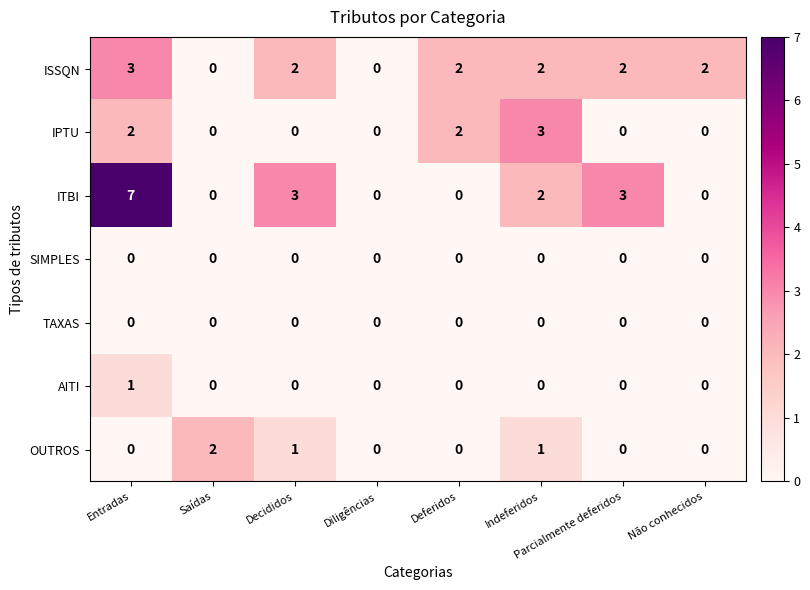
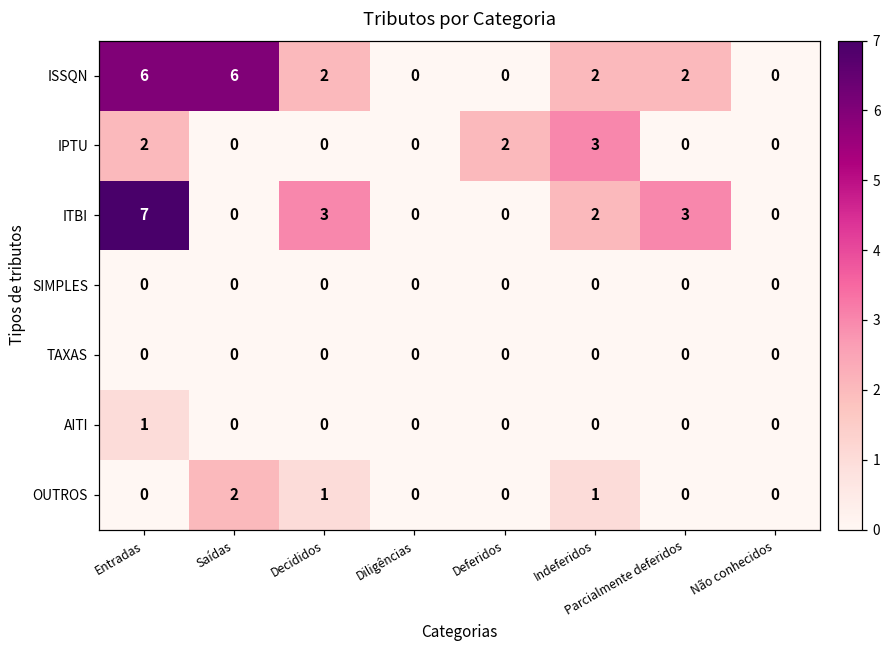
  {
    "ISSQN": {
-     "Entradas": 3,
-     "Saídas": 0,
+     "Entradas": 6,
+     "Saídas": 6,
      "Decididos": 2,
      "Diligências": 0,
-     "Deferidos": 2,
+     "Deferidos": 0,
      "Indeferidos": 2,
      "Parcialmente deferidos": 2,
-     "Não conhecidos": 2
+     "Não conhecidos": 0
    },
    "IPTU": {
      "Entradas": 2,
      "Saídas": 0,
      "Decididos": 0,
      "Diligências": 0,
      "Deferidos": 2,
      "Indeferidos": 3,
      "Parcialmente deferidos": 0,
      "Não conhecidos": 0
    },
    "ITBI": {
      "Entradas": 7,
      "Saídas": 0,
      "Decididos": 3,
      "Diligências": 0,
      "Deferidos": 0,
      "Indeferidos": 2,
      "Parcialmente deferidos": 3,
      "Não conhecidos": 0
    },
    "SIMPLES": {
      "Entradas": 0,
      "Saídas": 0,
      "Decididos": 0,
      "Diligências": 0,
      "Deferidos": 0,
      "Indeferidos": 0,
      "Parcialmente deferidos": 0,
      "Não conhecidos": 0
    },
    "TAXAS": {
      "Entradas": 0,
      "Saídas": 0,
      "Decididos": 0,
      "Diligências": 0,
      "Deferidos": 0,
      "Indeferidos": 0,
      "Parcialmente deferidos": 0,
      "Não conhecidos": 0
    },
    "AITI": {
      "Entradas": 1,
      "Saídas": 0,
      "Decididos": 0,
      "Diligências": 0,
      "Deferidos": 0,
      "Indeferidos": 0,
      "Parcialmente deferidos": 0,
      "Não conhecidos": 0
    },
    "OUTROS": {
      "Entradas": 0,
      "Saídas": 2,
      "Decididos": 1,
      "Diligências": 0,
      "Deferidos": 0,
      "Indeferidos": 1,
      "Parcialmente deferidos": 0,
      "Não conhecidos": 0
    }
  }
